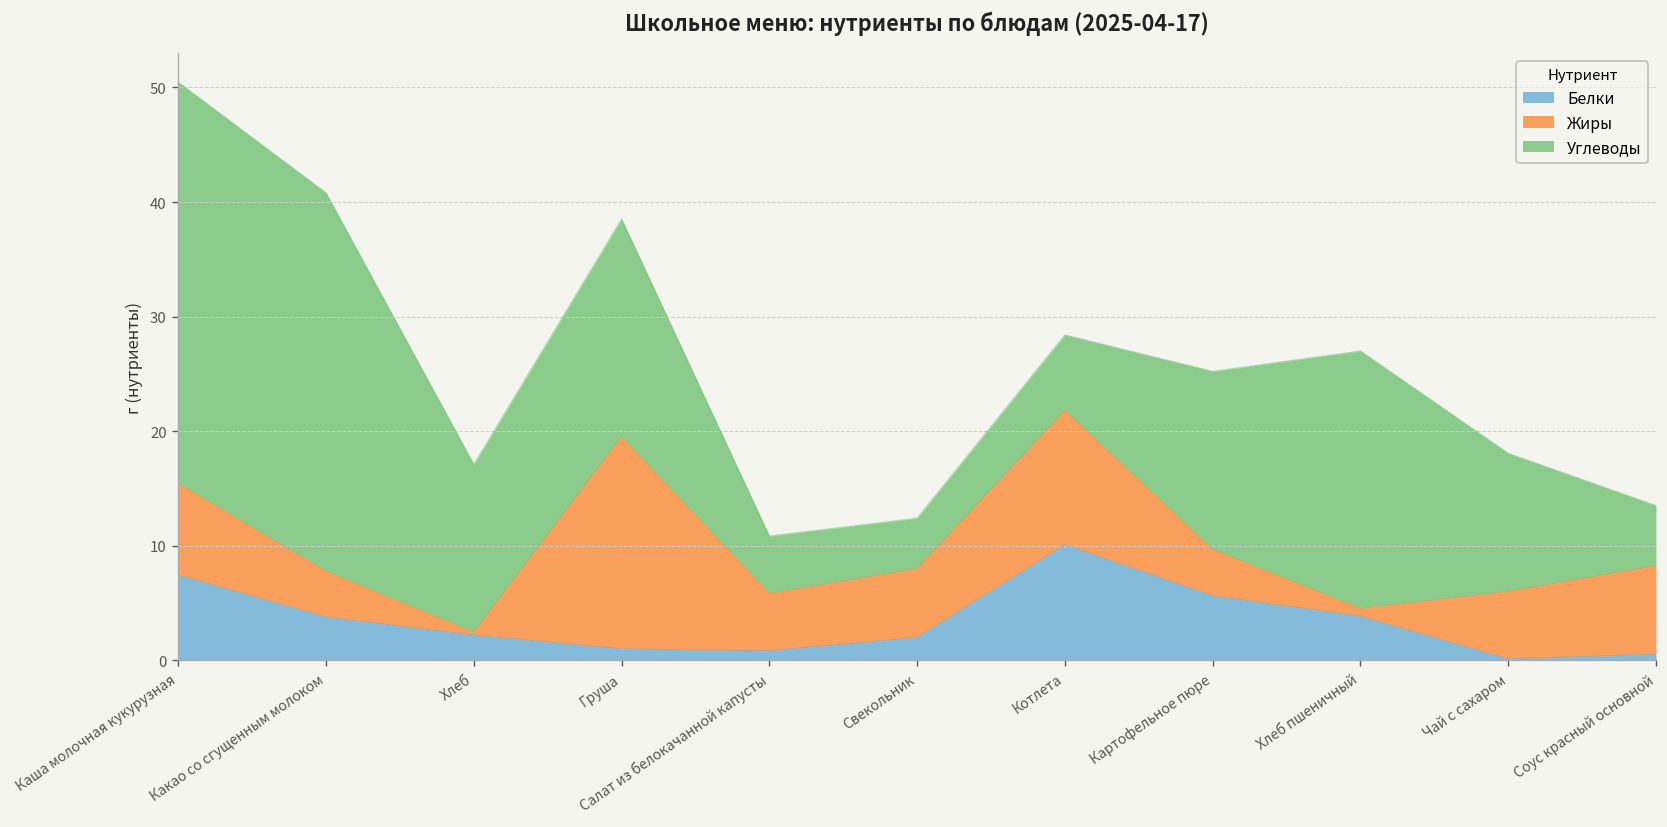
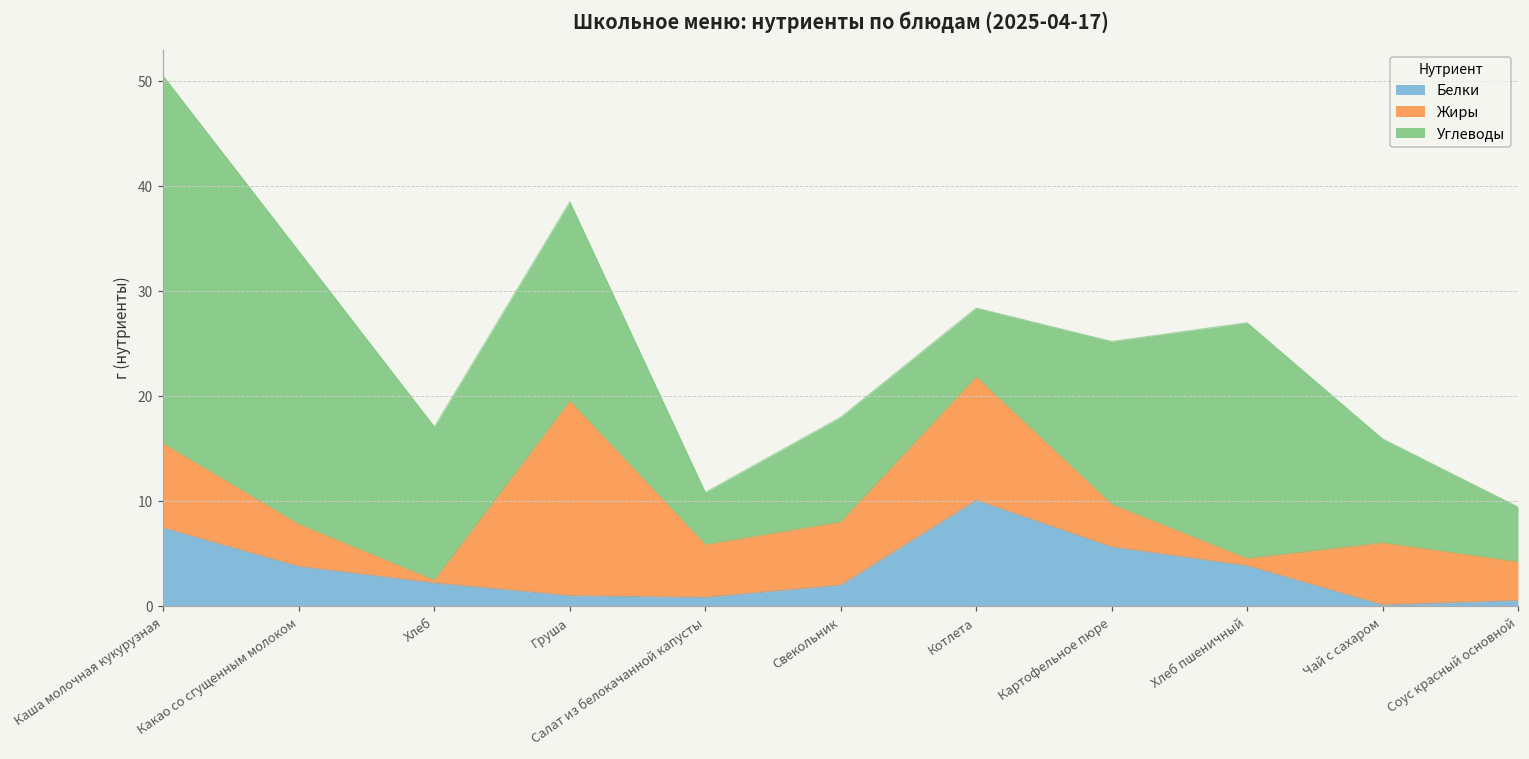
  {
    "Белки": {
      "Каша молочная кукурузная": 7,
      "Какао со сгущенным молоком": 4,
      "Груша": 1,
      "Салат из белокачанной капусты": 1,
      "Свекольник": 2,
      "Котлета": 10,
      "Картофельное пюре": 6,
      "Хлеб пшеничный": 4,
      "Чай с сахаром": 0,
      "Соус красный основной": 1
    },
    "Жиры": {
      "Каша молочная кукурузная": 8,
      "Какао со сгущенным молоком": 4,
      "Груша": 19,
      "Салат из белокачанной капусты": 5,
      "Свекольник": 6,
      "Котлета": 12,
      "Картофельное пюре": 4,
      "Хлеб пшеничный": 1,
      "Чай с сахаром": 6,
-     "Соус красный основной": 8
+     "Соус красный основной": 4
    },
    "Углеводы": {
      "Каша молочная кукурузная": 35,
-     "Какао со сгущенным молоком": 33,
+     "Какао со сгущенным молоком": 26,
      "Хлеб": 15,
      "Груша": 19,
      "Салат из белокачанной капусты": 5,
-     "Свекольник": 4,
+     "Свекольник": 10,
      "Котлета": 7,
      "Картофельное пюре": 16,
      "Хлеб пшеничный": 22,
-     "Чай с сахаром": 12,
+     "Чай с сахаром": 10,
      "Соус красный основной": 5
    }
  }
